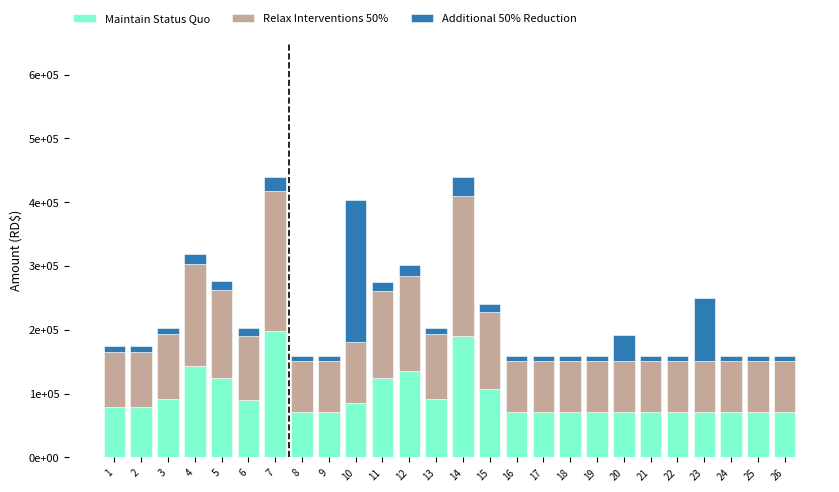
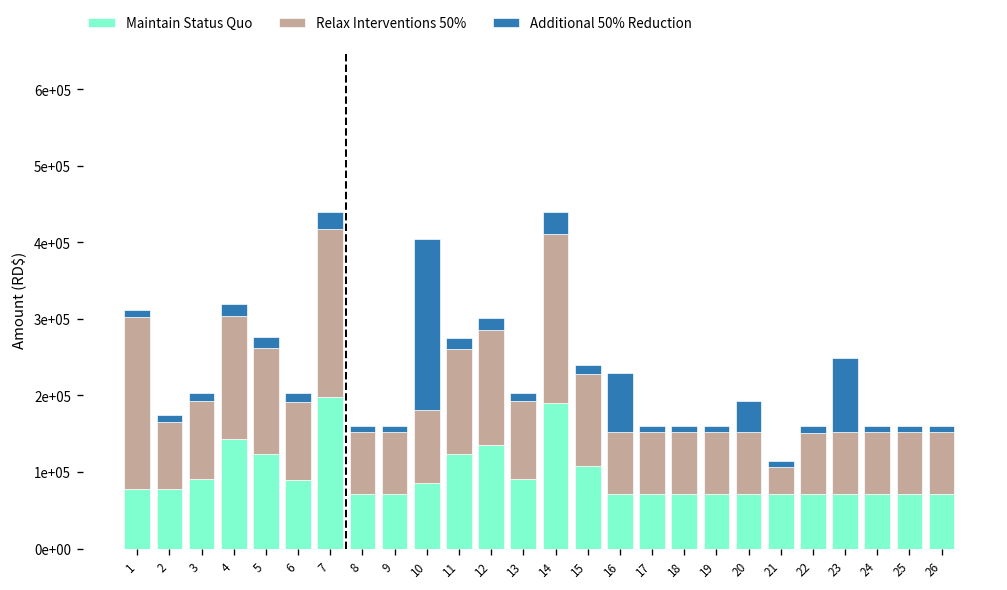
  {
    "Maintain Status Quo": {
      "1": 80000,
      "2": 80000,
      "3": 90000,
      "4": 140000,
      "5": 120000,
      "6": 90000,
      "7": 200000,
      "8": 70000,
      "9": 70000,
      "10": 90000,
      "11": 120000,
      "12": 140000,
      "13": 90000,
      "14": 190000,
      "15": 110000,
      "16": 70000,
      "17": 70000,
      "18": 70000,
      "19": 70000,
      "20": 70000,
      "21": 70000,
      "22": 70000,
      "23": 70000,
      "24": 70000,
      "25": 70000,
      "26": 70000
    },
    "Relax Interventions 50%": {
-     "1": 90000,
+     "1": 220000,
      "2": 90000,
      "3": 100000,
      "4": 160000,
      "5": 140000,
      "6": 100000,
      "7": 220000,
      "8": 80000,
      "9": 80000,
      "10": 100000,
      "11": 140000,
      "12": 150000,
      "13": 100000,
      "14": 220000,
      "15": 120000,
      "16": 80000,
      "17": 80000,
      "18": 80000,
      "19": 80000,
      "20": 80000,
-     "21": 80000,
+     "21": 30000,
      "22": 80000,
      "23": 80000,
      "24": 80000,
      "25": 80000,
      "26": 80000
    },
    "Additional 50% Reduction": {
      "1": 10000,
      "2": 10000,
      "3": 10000,
      "4": 20000,
      "5": 10000,
      "6": 10000,
      "7": 20000,
      "8": 10000,
      "9": 10000,
      "10": 220000,
      "11": 10000,
      "12": 20000,
      "13": 10000,
      "14": 30000,
      "15": 10000,
-     "16": 10000,
+     "16": 80000,
      "17": 10000,
      "18": 10000,
      "19": 10000,
      "20": 40000,
      "21": 10000,
      "22": 10000,
      "23": 100000,
      "24": 10000,
      "25": 10000,
      "26": 10000
    }
  }
